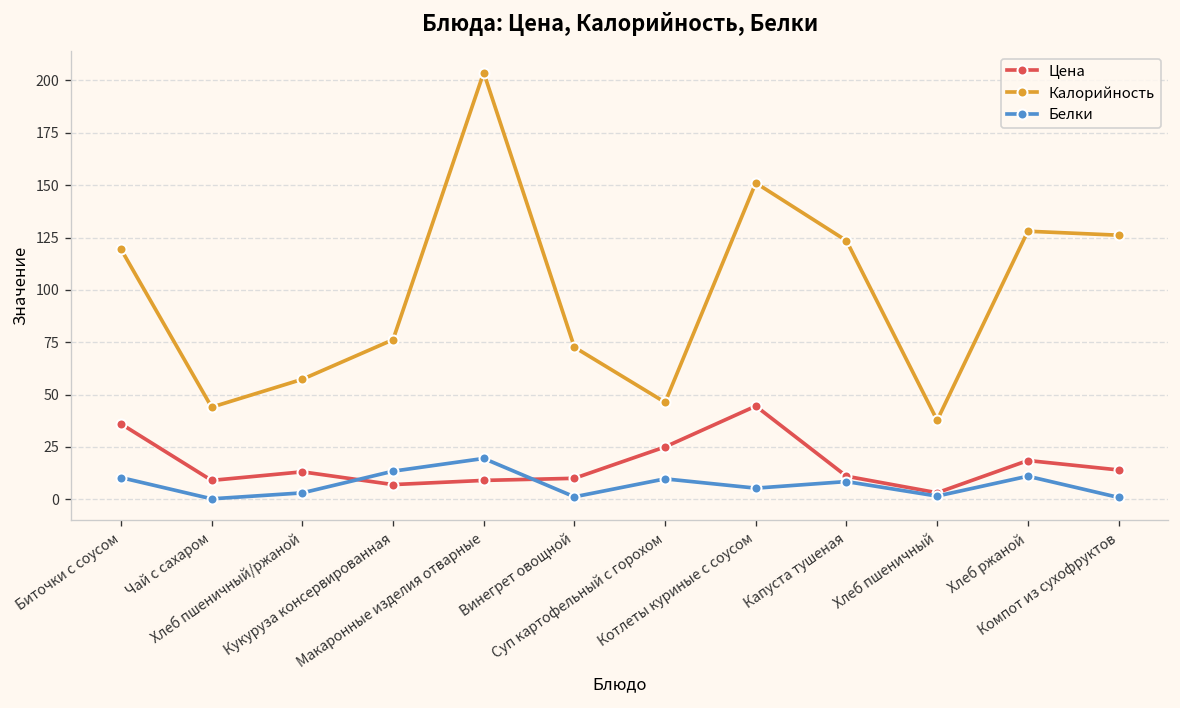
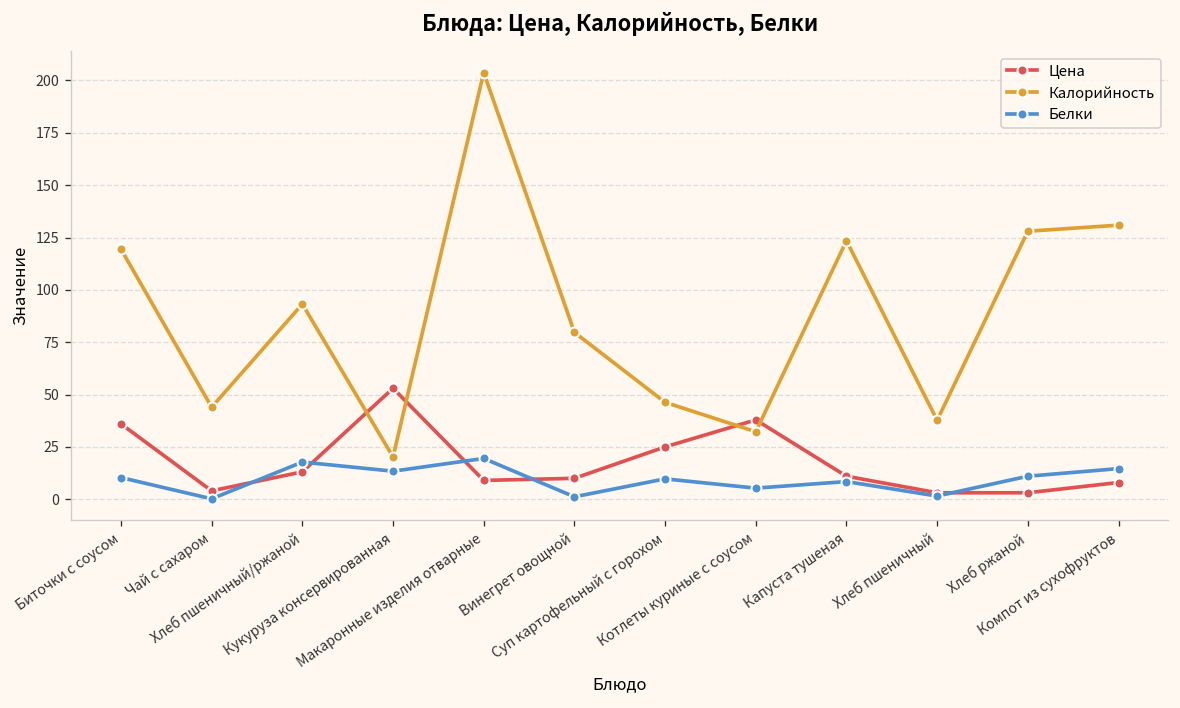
  {
    "Цена": {
      "Биточки с соусом": 36,
-     "Чай с сахаром": 9,
+     "Чай с сахаром": 4,
      "Хлеб пшеничный/ржаной": 13,
-     "Кукуруза консервированная": 7,
+     "Кукуруза консервированная": 53,
      "Макаронные изделия отварные": 9,
      "Винегрет овощной": 10,
      "Суп картофельный с горохом": 25,
-     "Котлеты куриные с соусом": 45,
+     "Котлеты куриные с соусом": 38,
      "Капуста тушеная": 11,
      "Хлеб пшеничный": 3,
-     "Хлеб ржаной": 19,
-     "Компот из сухофруктов": 14
+     "Хлеб ржаной": 3,
+     "Компот из сухофруктов": 8
    },
    "Калорийность": {
      "Биточки с соусом": 119,
      "Чай с сахаром": 44,
-     "Хлеб пшеничный/ржаной": 57,
-     "Кукуруза консервированная": 76,
+     "Хлеб пшеничный/ржаной": 93,
+     "Кукуруза консервированная": 20,
      "Макаронные изделия отварные": 204,
-     "Винегрет овощной": 73,
+     "Винегрет овощной": 80,
      "Суп картофельный с горохом": 46,
-     "Котлеты куриные с соусом": 151,
+     "Котлеты куриные с соусом": 32,
      "Капуста тушеная": 123,
      "Хлеб пшеничный": 38,
      "Хлеб ржаной": 128,
-     "Компот из сухофруктов": 126
+     "Компот из сухофруктов": 131
    },
    "Белки": {
      "Биточки с соусом": 10,
      "Чай с сахаром": 0,
-     "Хлеб пшеничный/ржаной": 3,
+     "Хлеб пшеничный/ржаной": 18,
      "Кукуруза консервированная": 13,
      "Макаронные изделия отварные": 19,
      "Винегрет овощной": 1,
      "Суп картофельный с горохом": 10,
      "Котлеты куриные с соусом": 5,
      "Капуста тушеная": 8,
      "Хлеб пшеничный": 2,
      "Хлеб ржаной": 11,
-     "Компот из сухофруктов": 1
+     "Компот из сухофруктов": 15
    }
  }
